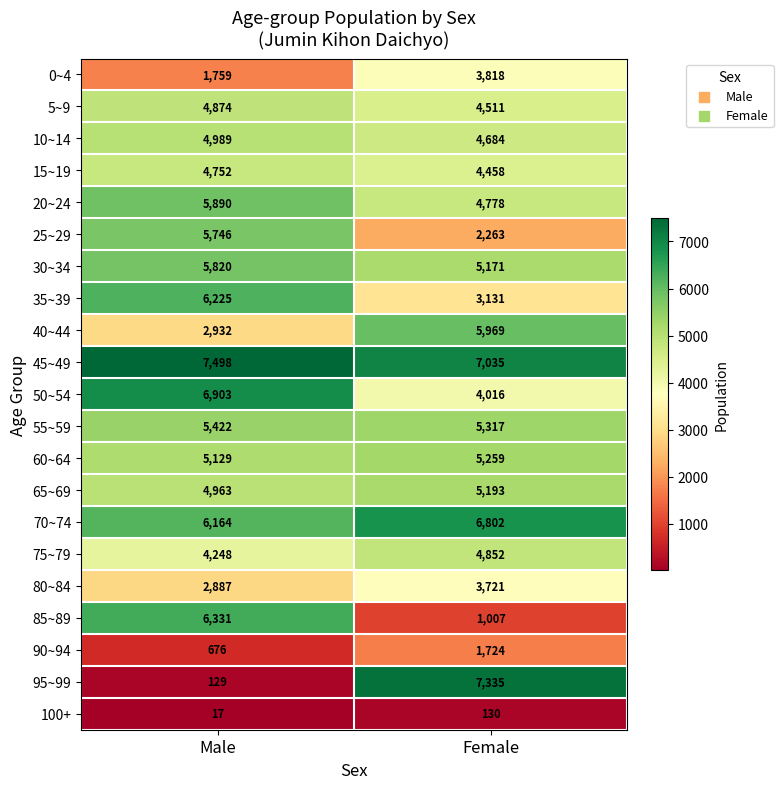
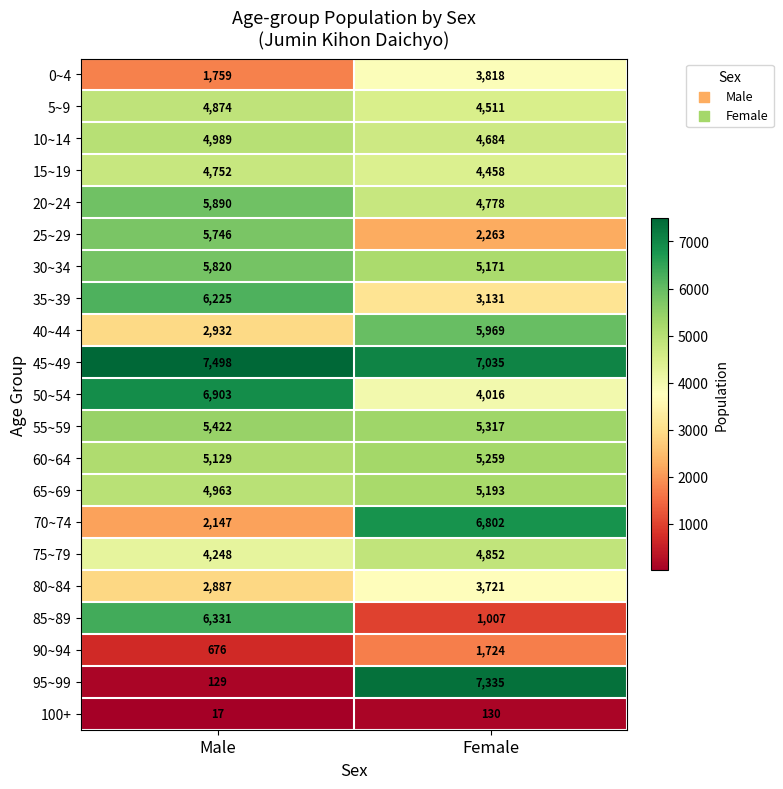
  {
    "0~4": {
      "Male": "1,759",
      "Female": "3,818"
    },
    "5~9": {
      "Male": "4,874",
      "Female": "4,511"
    },
    "10~14": {
      "Male": "4,989",
      "Female": "4,684"
    },
    "15~19": {
      "Male": "4,752",
      "Female": "4,458"
    },
    "20~24": {
      "Male": "5,890",
      "Female": "4,778"
    },
    "25~29": {
      "Male": "5,746",
      "Female": "2,263"
    },
    "30~34": {
      "Male": "5,820",
      "Female": "5,171"
    },
    "35~39": {
      "Male": "6,225",
      "Female": "3,131"
    },
    "40~44": {
      "Male": "2,932",
      "Female": "5,969"
    },
    "45~49": {
      "Male": "7,498",
      "Female": "7,035"
    },
    "50~54": {
      "Male": "6,903",
      "Female": "4,016"
    },
    "55~59": {
      "Male": "5,422",
      "Female": "5,317"
    },
    "60~64": {
      "Male": "5,129",
      "Female": "5,259"
    },
    "65~69": {
      "Male": "4,963",
      "Female": "5,193"
    },
    "70~74": {
-     "Male": "6,164",
+     "Male": "2,147",
      "Female": "6,802"
    },
    "75~79": {
      "Male": "4,248",
      "Female": "4,852"
    },
    "80~84": {
      "Male": "2,887",
      "Female": "3,721"
    },
    "85~89": {
      "Male": "6,331",
      "Female": "1,007"
    },
    "90~94": {
      "Male": "676",
      "Female": "1,724"
    },
    "95~99": {
      "Male": "129",
      "Female": "7,335"
    },
    "100+": {
      "Male": "17",
      "Female": "130"
    }
  }
